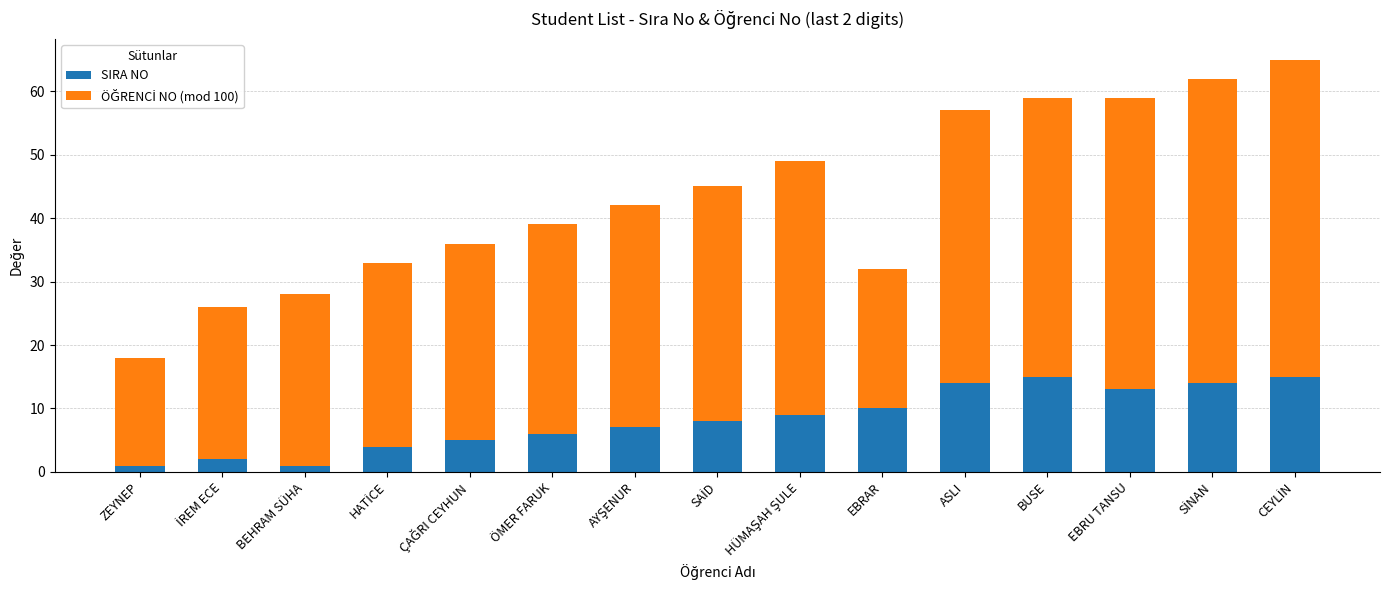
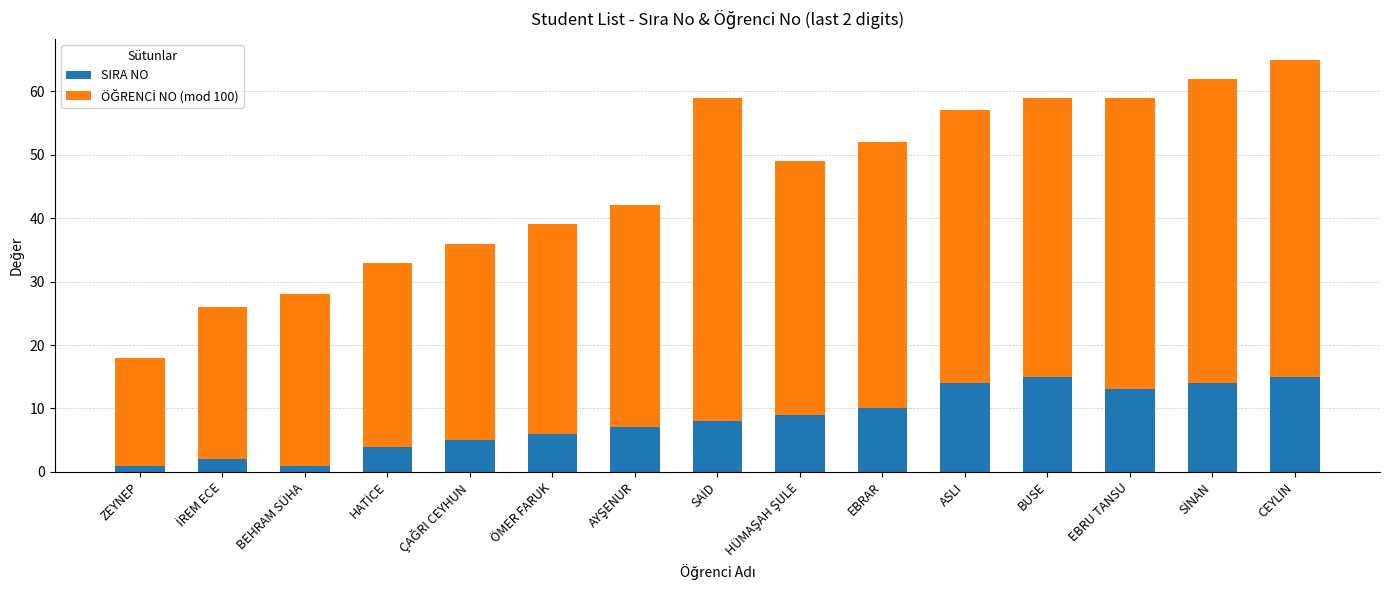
  {
    "SIRA NO": {
      "ZEYNEP": 1,
      "İREM ECE": 2,
      "BEHRAM SÜHA": 1,
      "HATİCE": 4,
      "ÇAĞRI CEYHUN": 5,
      "ÖMER FARUK": 6,
      "AYŞENUR": 7,
      "SAİD": 8,
      "HÜMAŞAH ŞULE": 9,
      "EBRAR": 10,
      "ASLI": 14,
      "BUSE": 15,
      "EBRU TANSU": 13,
      "SİNAN": 14,
      "CEYLİN": 15
    },
    "ÖĞRENCİ NO (mod 100)": {
      "ZEYNEP": 17,
      "İREM ECE": 24,
      "BEHRAM SÜHA": 27,
      "HATİCE": 29,
      "ÇAĞRI CEYHUN": 31,
      "ÖMER FARUK": 33,
      "AYŞENUR": 35,
-     "SAİD": 37,
+     "SAİD": 51,
      "HÜMAŞAH ŞULE": 40,
-     "EBRAR": 22,
+     "EBRAR": 42,
      "ASLI": 43,
      "BUSE": 44,
      "EBRU TANSU": 46,
      "SİNAN": 48,
      "CEYLİN": 50
    }
  }
